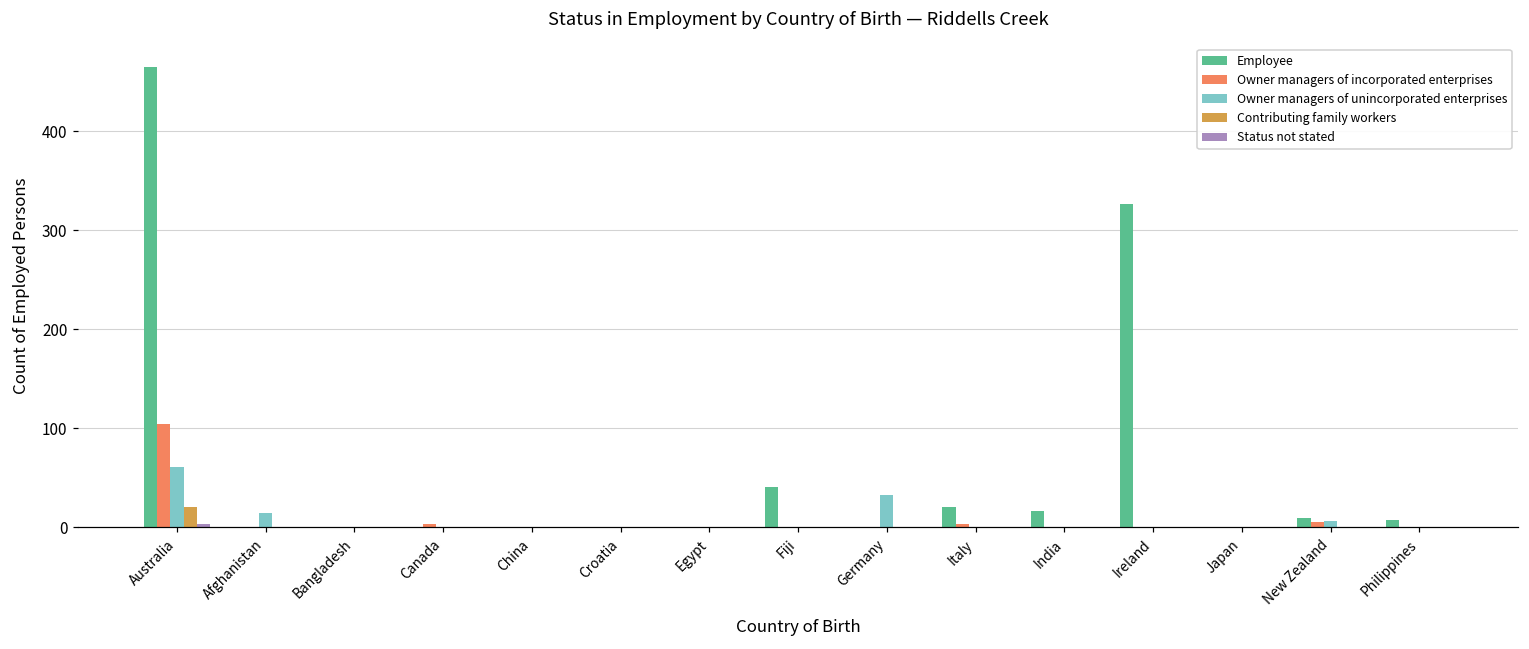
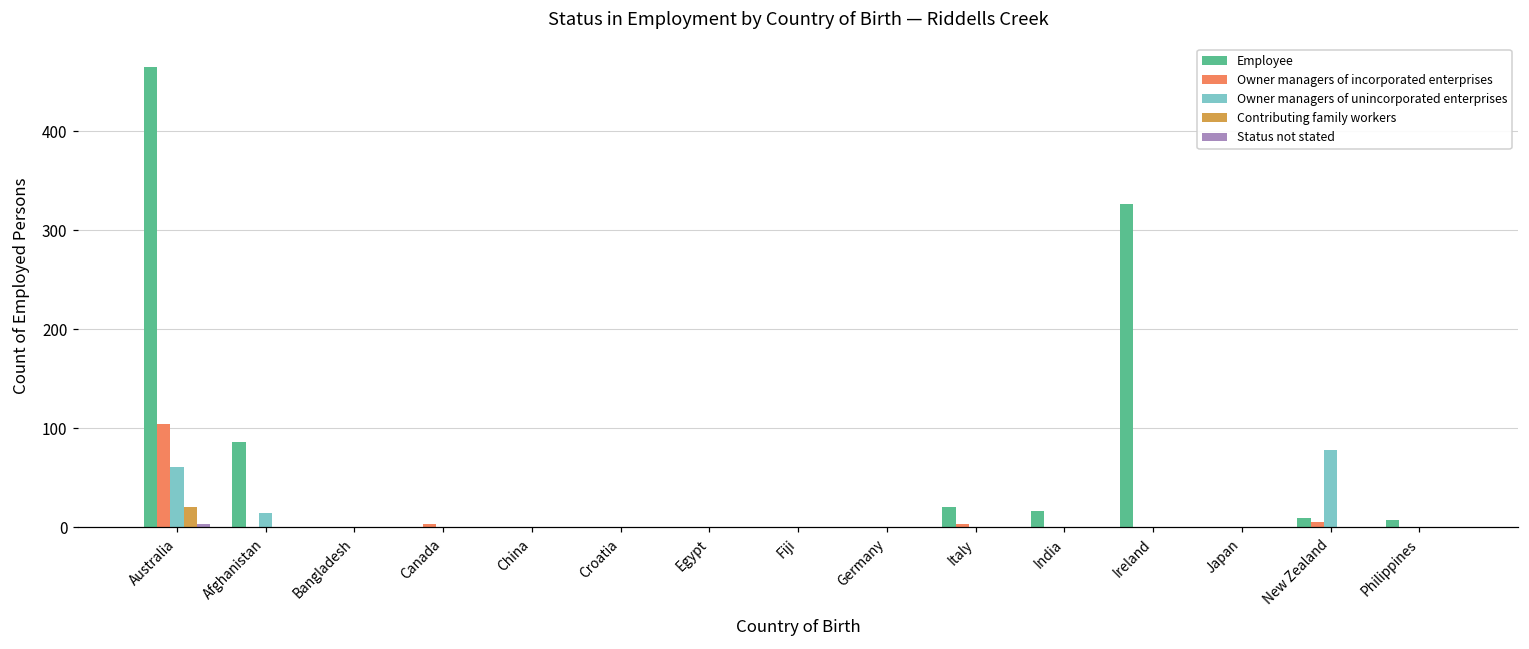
  {
    "Employee": {
      "Australia": 470,
-     "Afghanistan": 0,
+     "Afghanistan": 90,
      "Bangladesh": 0,
      "Canada": 0,
      "China": 0,
      "Croatia": 0,
      "Egypt": 0,
-     "Fiji": 40,
+     "Fiji": 0,
      "Germany": 0,
      "Italy": 20,
      "India": 20,
      "Ireland": 330,
      "Japan": 0,
      "New Zealand": 10,
      "Philippines": 10
    },
    "Owner managers of unincorporated enterprises": {
      "Australia": 60,
      "Afghanistan": 10,
      "Bangladesh": 0,
      "Canada": 0,
      "China": 0,
      "Croatia": 0,
      "Egypt": 0,
      "Fiji": 0,
-     "Germany": 30,
+     "Germany": 0,
      "Italy": 0,
      "India": 0,
      "Ireland": 0,
      "Japan": 0,
-     "New Zealand": 10,
+     "New Zealand": 80,
      "Philippines": 0
    },
    "Status not stated": {
      "Australia": 0,
      "Afghanistan": 0,
      "Bangladesh": 0,
      "Canada": 0,
      "China": 0,
      "Croatia": 0,
      "Egypt": 0,
      "Fiji": 0,
      "Germany": 0,
      "Italy": 0,
      "India": 0,
      "Ireland": 0,
      "Japan": 0,
      "New Zealand": 0,
      "Philippines": 0
    }
  }
